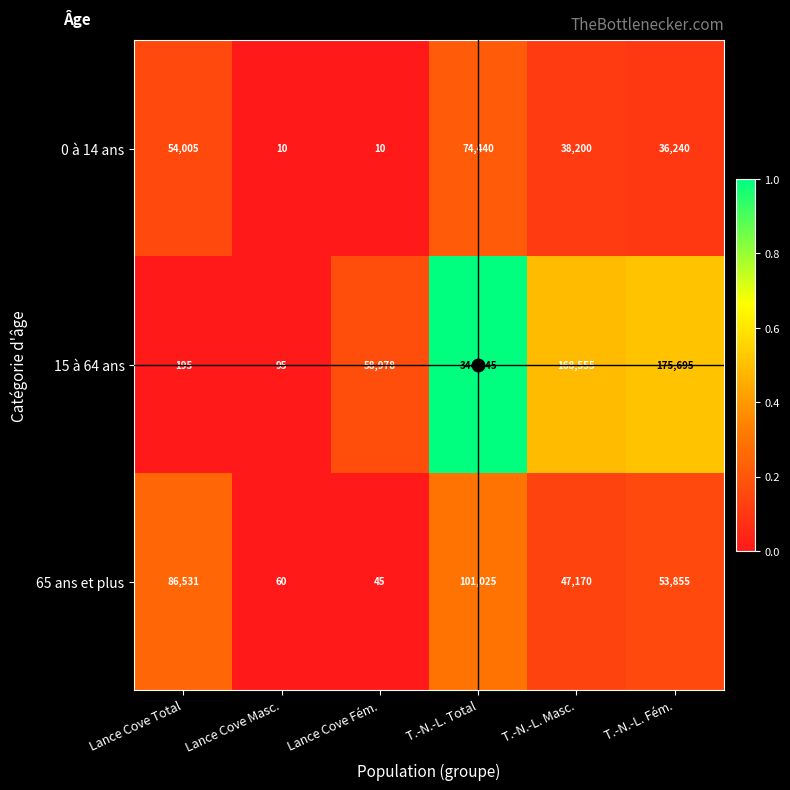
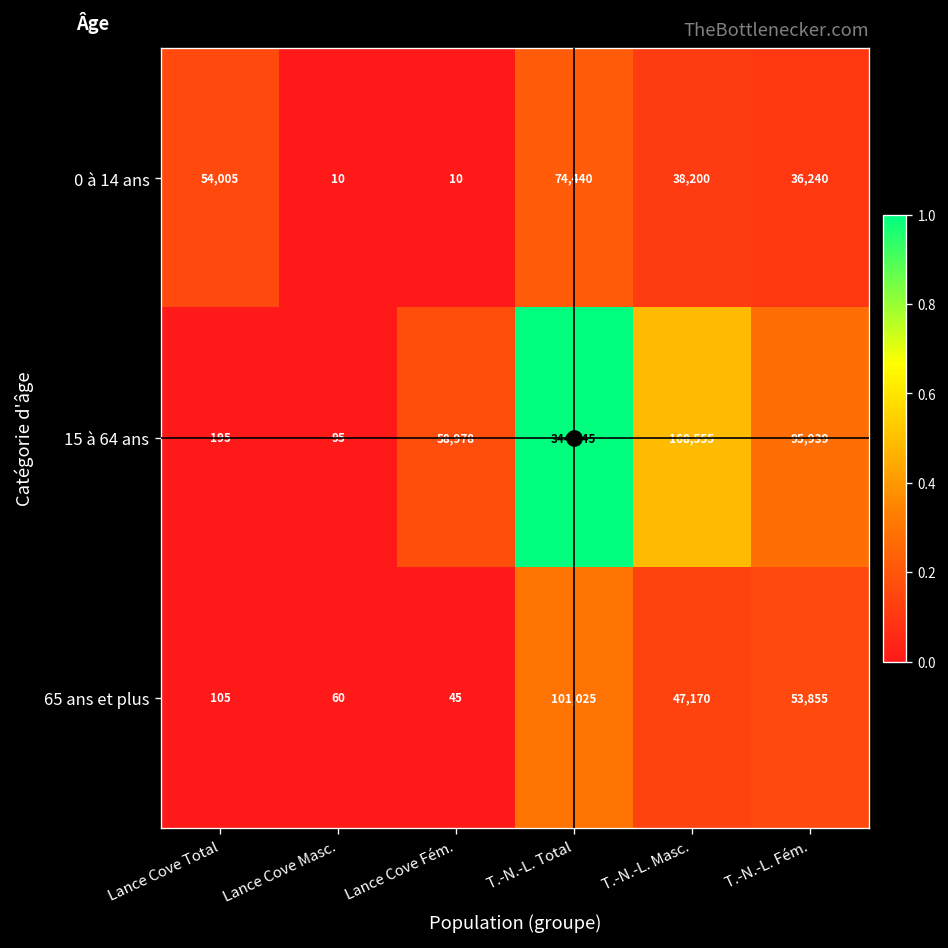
  {
    "0 à 14 ans": {
      "Lance Cove Total": "54,005",
      "Lance Cove Masc.": "10",
      "Lance Cove Fém.": "10",
      "T.-N.-L. Total": "74,440",
      "T.-N.-L. Masc.": "38,200",
      "T.-N.-L. Fém.": "36,240"
    },
    "15 à 64 ans": {
      "Lance Cove Total": "195",
      "Lance Cove Masc.": "95",
      "Lance Cove Fém.": "58,978",
      "T.-N.-L. Masc.": "168,555",
-     "T.-N.-L. Fém.": "175,695"
+     "T.-N.-L. Fém.": "95,939"
    },
    "65 ans et plus": {
-     "Lance Cove Total": "86,531",
+     "Lance Cove Total": "105",
      "Lance Cove Masc.": "60",
      "Lance Cove Fém.": "45",
      "T.-N.-L. Total": "101,025",
      "T.-N.-L. Masc.": "47,170",
      "T.-N.-L. Fém.": "53,855"
    }
  }
